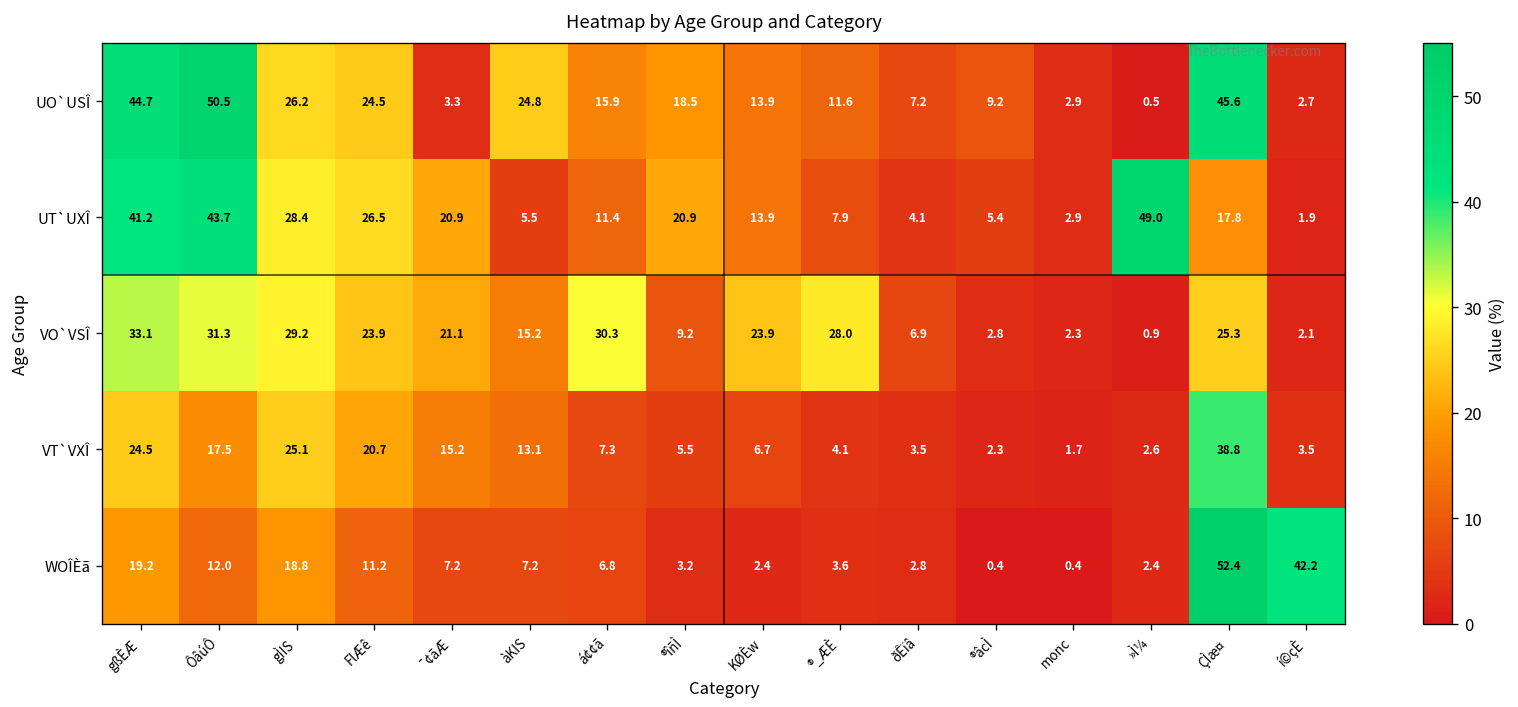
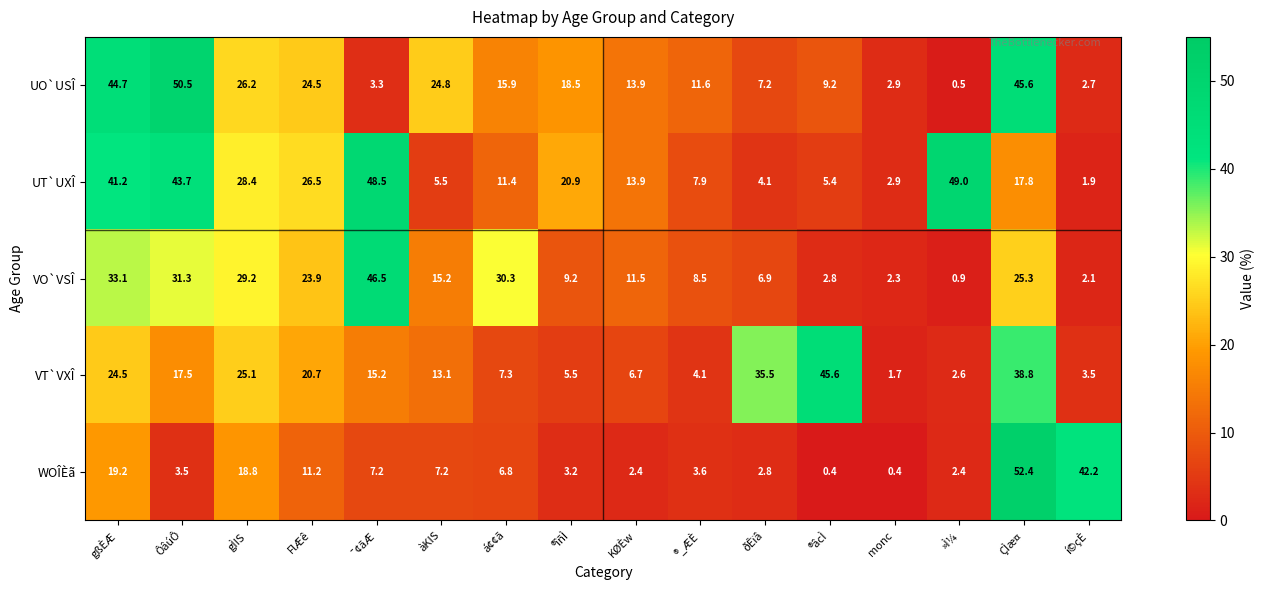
  {
    "UO`USÎ": {
      "gßÈÆ": 44.7,
      "ÔâúÔ": 50.5,
      "gÌIS": 26.2,
      "FlÆê": 24.5,
      "¯¢ãÆ": 3.3,
      "àKIS": 24.8,
      "á¢¢ã": 15.9,
      "®îñÌ": 18.5,
      "KØÈw": 13.9,
      "®_ÆÈ": 11.6,
      "ðÊïâ": 7.2,
      "®âcÌ": 9.2,
      "monc": 2.9,
      "»Ì¼": 0.5,
      "ÇÌæ¤": 45.6,
      "í©çÈ": 2.7
    },
    "UT`UXÎ": {
      "gßÈÆ": 41.2,
      "ÔâúÔ": 43.7,
      "gÌIS": 28.4,
      "FlÆê": 26.5,
-     "¯¢ãÆ": 20.9,
+     "¯¢ãÆ": 48.5,
      "àKIS": 5.5,
      "á¢¢ã": 11.4,
      "®îñÌ": 20.9,
      "KØÈw": 13.9,
      "®_ÆÈ": 7.9,
      "ðÊïâ": 4.1,
      "®âcÌ": 5.4,
      "monc": 2.9,
      "»Ì¼": 49.0,
      "ÇÌæ¤": 17.8,
      "í©çÈ": 1.9
    },
    "VO`VSÎ": {
      "gßÈÆ": 33.1,
      "ÔâúÔ": 31.3,
      "gÌIS": 29.2,
      "FlÆê": 23.9,
-     "¯¢ãÆ": 21.1,
+     "¯¢ãÆ": 46.5,
      "àKIS": 15.2,
      "á¢¢ã": 30.3,
      "®îñÌ": 9.2,
-     "KØÈw": 23.9,
-     "®_ÆÈ": 28.0,
+     "KØÈw": 11.5,
+     "®_ÆÈ": 8.5,
      "ðÊïâ": 6.9,
      "®âcÌ": 2.8,
      "monc": 2.3,
      "»Ì¼": 0.9,
      "ÇÌæ¤": 25.3,
      "í©çÈ": 2.1
    },
    "VT`VXÎ": {
      "gßÈÆ": 24.5,
      "ÔâúÔ": 17.5,
      "gÌIS": 25.1,
      "FlÆê": 20.7,
      "¯¢ãÆ": 15.2,
      "àKIS": 13.1,
      "á¢¢ã": 7.3,
      "®îñÌ": 5.5,
      "KØÈw": 6.7,
      "®_ÆÈ": 4.1,
-     "ðÊïâ": 3.5,
-     "®âcÌ": 2.3,
+     "ðÊïâ": 35.5,
+     "®âcÌ": 45.6,
      "monc": 1.7,
      "»Ì¼": 2.6,
      "ÇÌæ¤": 38.8,
      "í©çÈ": 3.5
    },
    "WOÎÈã": {
      "gßÈÆ": 19.2,
-     "ÔâúÔ": 12.0,
+     "ÔâúÔ": 3.5,
      "gÌIS": 18.8,
      "FlÆê": 11.2,
      "¯¢ãÆ": 7.2,
      "àKIS": 7.2,
      "á¢¢ã": 6.8,
      "®îñÌ": 3.2,
      "KØÈw": 2.4,
      "®_ÆÈ": 3.6,
      "ðÊïâ": 2.8,
      "®âcÌ": 0.4,
      "monc": 0.4,
      "»Ì¼": 2.4,
      "ÇÌæ¤": 52.4,
      "í©çÈ": 42.2
    }
  }
